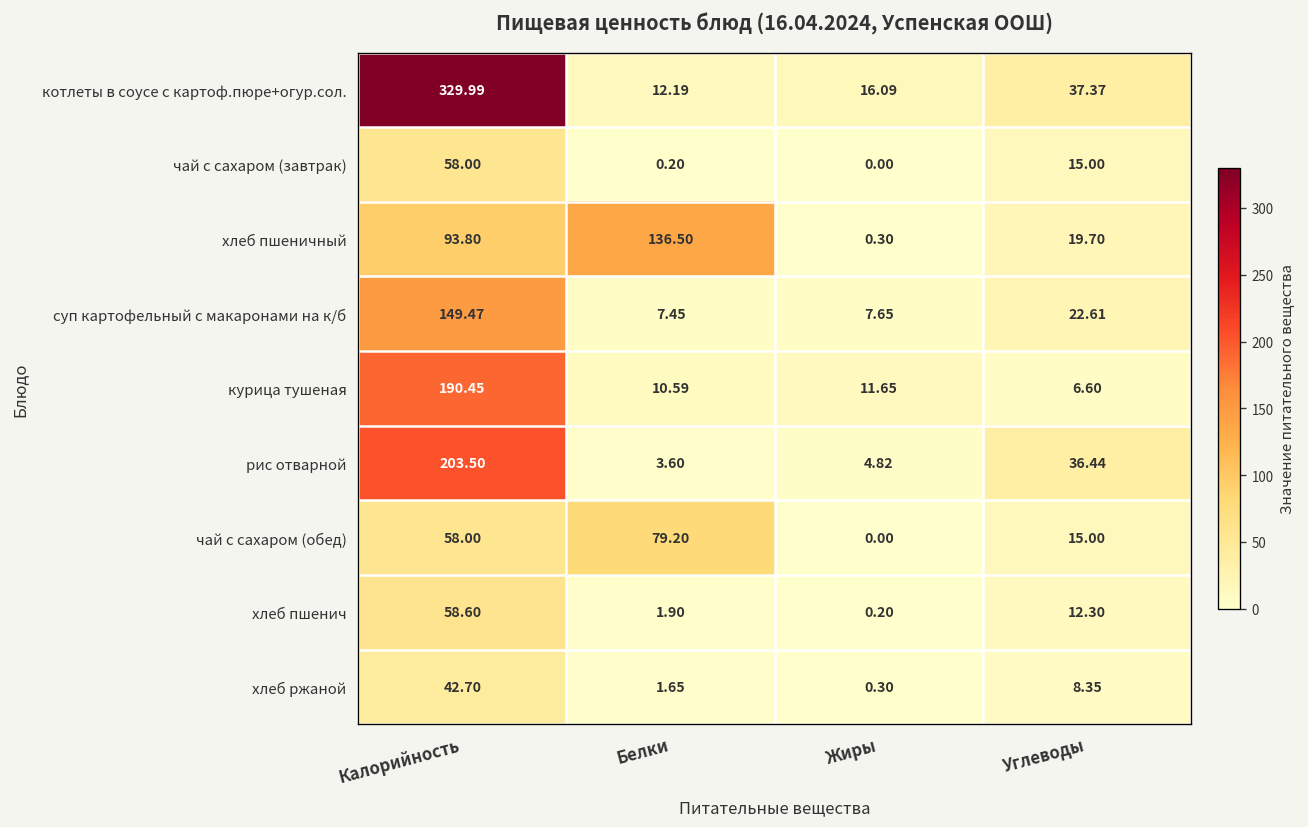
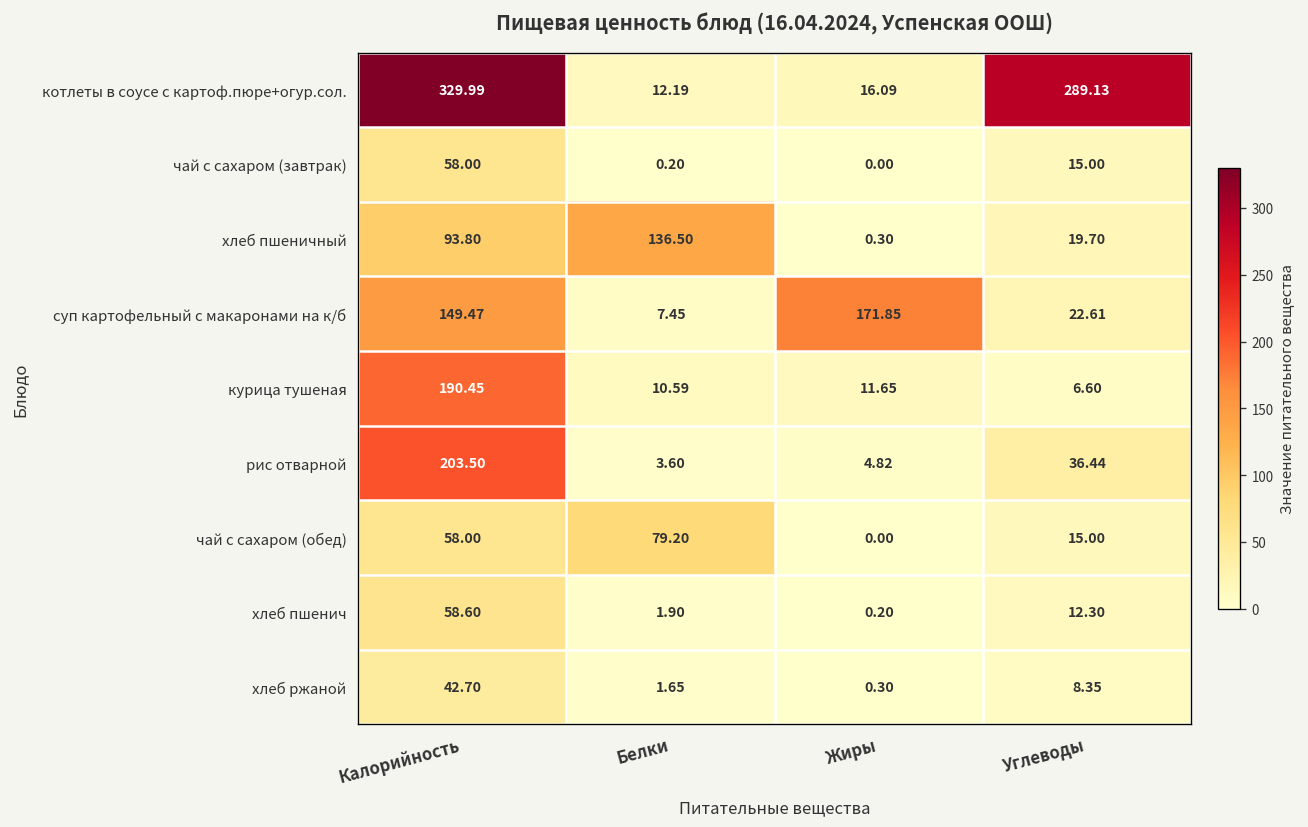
  {
    "котлеты в соусе с картоф.пюре+огур.сол.": {
      "Калорийность": 329.99,
      "Белки": 12.19,
      "Жиры": 16.09,
-     "Углеводы": 37.37
+     "Углеводы": 289.13
    },
    "чай с сахаром (завтрак)": {
      "Калорийность": 58.00,
      "Белки": 0.20,
      "Жиры": 0.00,
      "Углеводы": 15.00
    },
    "хлеб пшеничный": {
      "Калорийность": 93.80,
      "Белки": 136.50,
      "Жиры": 0.30,
      "Углеводы": 19.70
    },
    "суп картофельный с макаронами на к/б": {
      "Калорийность": 149.47,
      "Белки": 7.45,
-     "Жиры": 7.65,
+     "Жиры": 171.85,
      "Углеводы": 22.61
    },
    "курица тушеная": {
      "Калорийность": 190.45,
      "Белки": 10.59,
      "Жиры": 11.65,
      "Углеводы": 6.60
    },
    "рис отварной": {
      "Калорийность": 203.50,
      "Белки": 3.60,
      "Жиры": 4.82,
      "Углеводы": 36.44
    },
    "чай с сахаром (обед)": {
      "Калорийность": 58.00,
      "Белки": 79.20,
      "Жиры": 0.00,
      "Углеводы": 15.00
    },
    "хлеб пшенич": {
      "Калорийность": 58.60,
      "Белки": 1.90,
      "Жиры": 0.20,
      "Углеводы": 12.30
    },
    "хлеб ржаной": {
      "Калорийность": 42.70,
      "Белки": 1.65,
      "Жиры": 0.30,
      "Углеводы": 8.35
    }
  }
